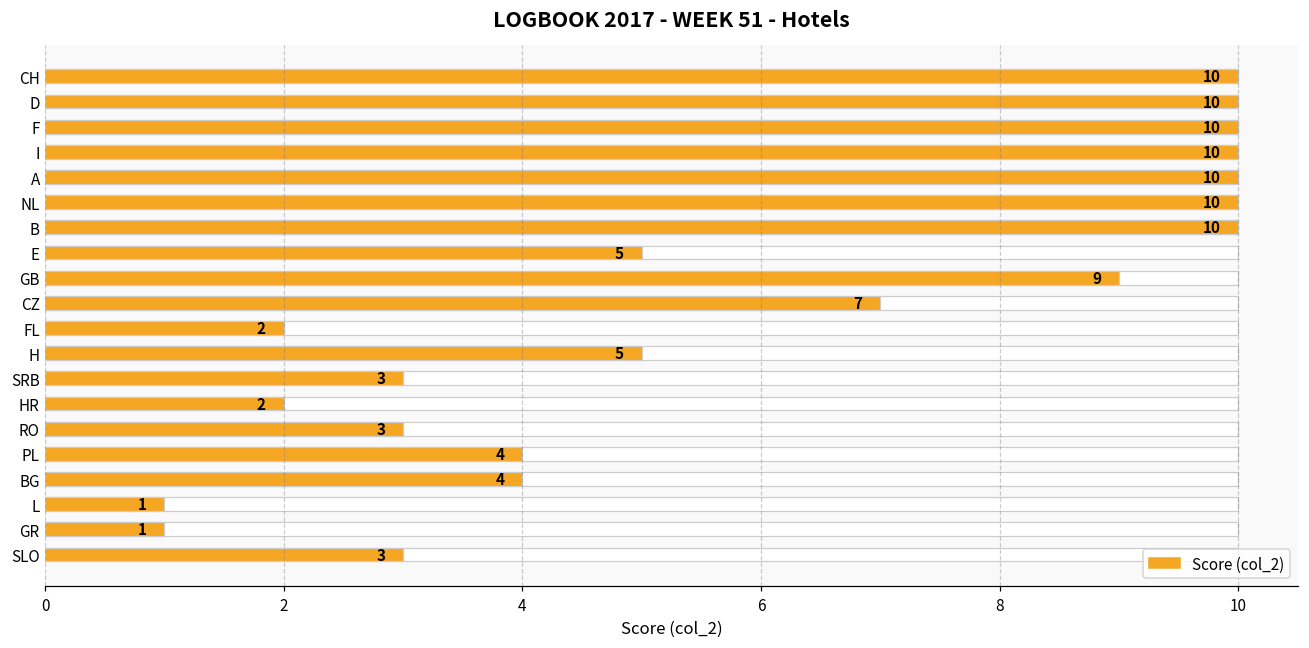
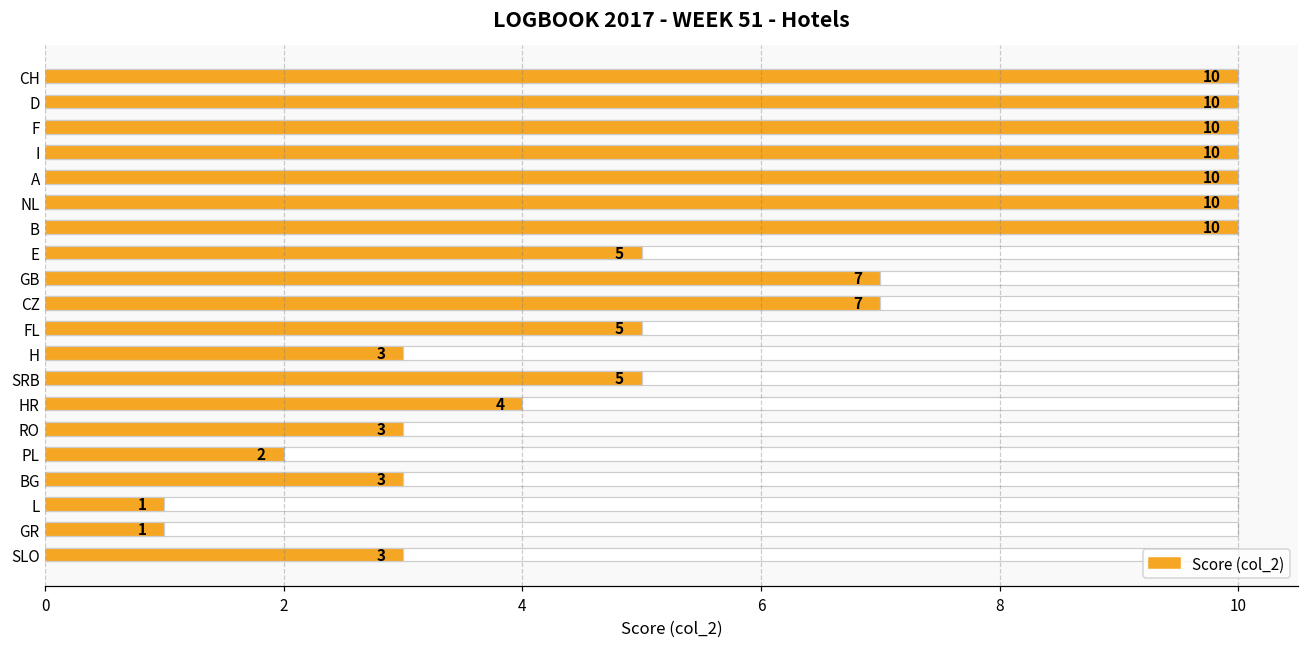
  {
    "Score (col_2)": {
      "CH": 10,
      "D": 10,
      "F": 10,
      "I": 10,
      "A": 10,
      "NL": 10,
      "B": 10,
-     "GB": 9,
-     "FL": 2,
-     "H": 5,
-     "SRB": 3,
-     "HR": 2,
-     "PL": 4,
-     "BG": 4
+     "GB": 7,
+     "FL": 5,
+     "H": 3,
+     "SRB": 5,
+     "HR": 4,
+     "PL": 2,
+     "BG": 3
    }
  }
